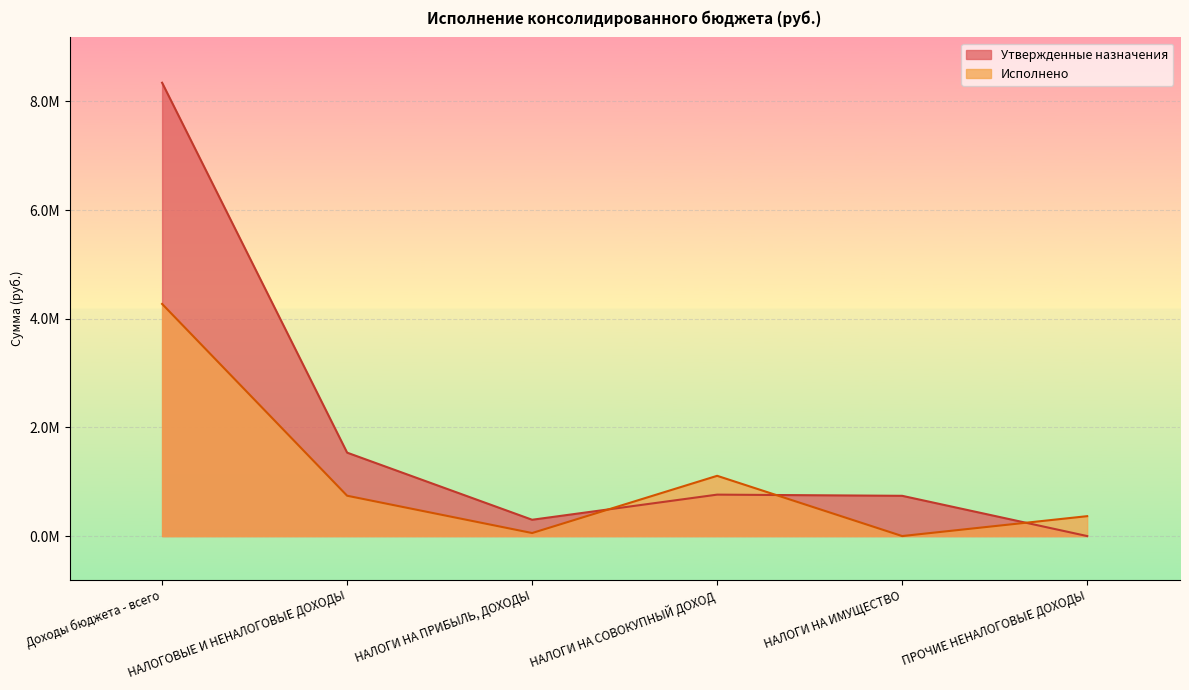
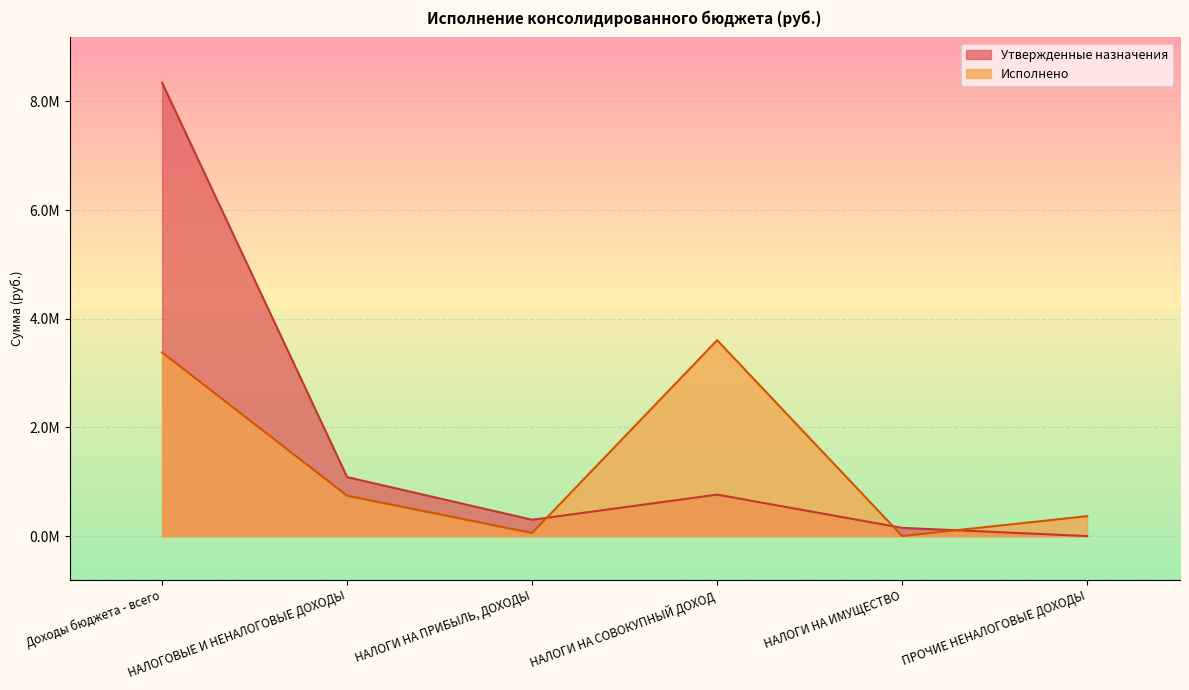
  {
    "Утвержденные назначения": {
      "Доходы бюджета - всего": 8300000,
-     "НАЛОГОВЫЕ И НЕНАЛОГОВЫЕ ДОХОДЫ": 1500000,
+     "НАЛОГОВЫЕ И НЕНАЛОГОВЫЕ ДОХОДЫ": 1100000,
      "НАЛОГИ НА ПРИБЫЛЬ, ДОХОДЫ": 300000,
      "НАЛОГИ НА СОВОКУПНЫЙ ДОХОД": 800000,
-     "НАЛОГИ НА ИМУЩЕСТВО": 700000,
+     "НАЛОГИ НА ИМУЩЕСТВО": 200000,
      "ПРОЧИЕ НЕНАЛОГОВЫЕ ДОХОДЫ": 0
    },
    "Исполнено": {
-     "Доходы бюджета - всего": 4300000,
+     "Доходы бюджета - всего": 3400000,
      "НАЛОГОВЫЕ И НЕНАЛОГОВЫЕ ДОХОДЫ": 700000,
      "НАЛОГИ НА ПРИБЫЛЬ, ДОХОДЫ": 100000,
-     "НАЛОГИ НА СОВОКУПНЫЙ ДОХОД": 1100000,
+     "НАЛОГИ НА СОВОКУПНЫЙ ДОХОД": 3600000,
      "НАЛОГИ НА ИМУЩЕСТВО": 0,
      "ПРОЧИЕ НЕНАЛОГОВЫЕ ДОХОДЫ": 400000
    }
  }
